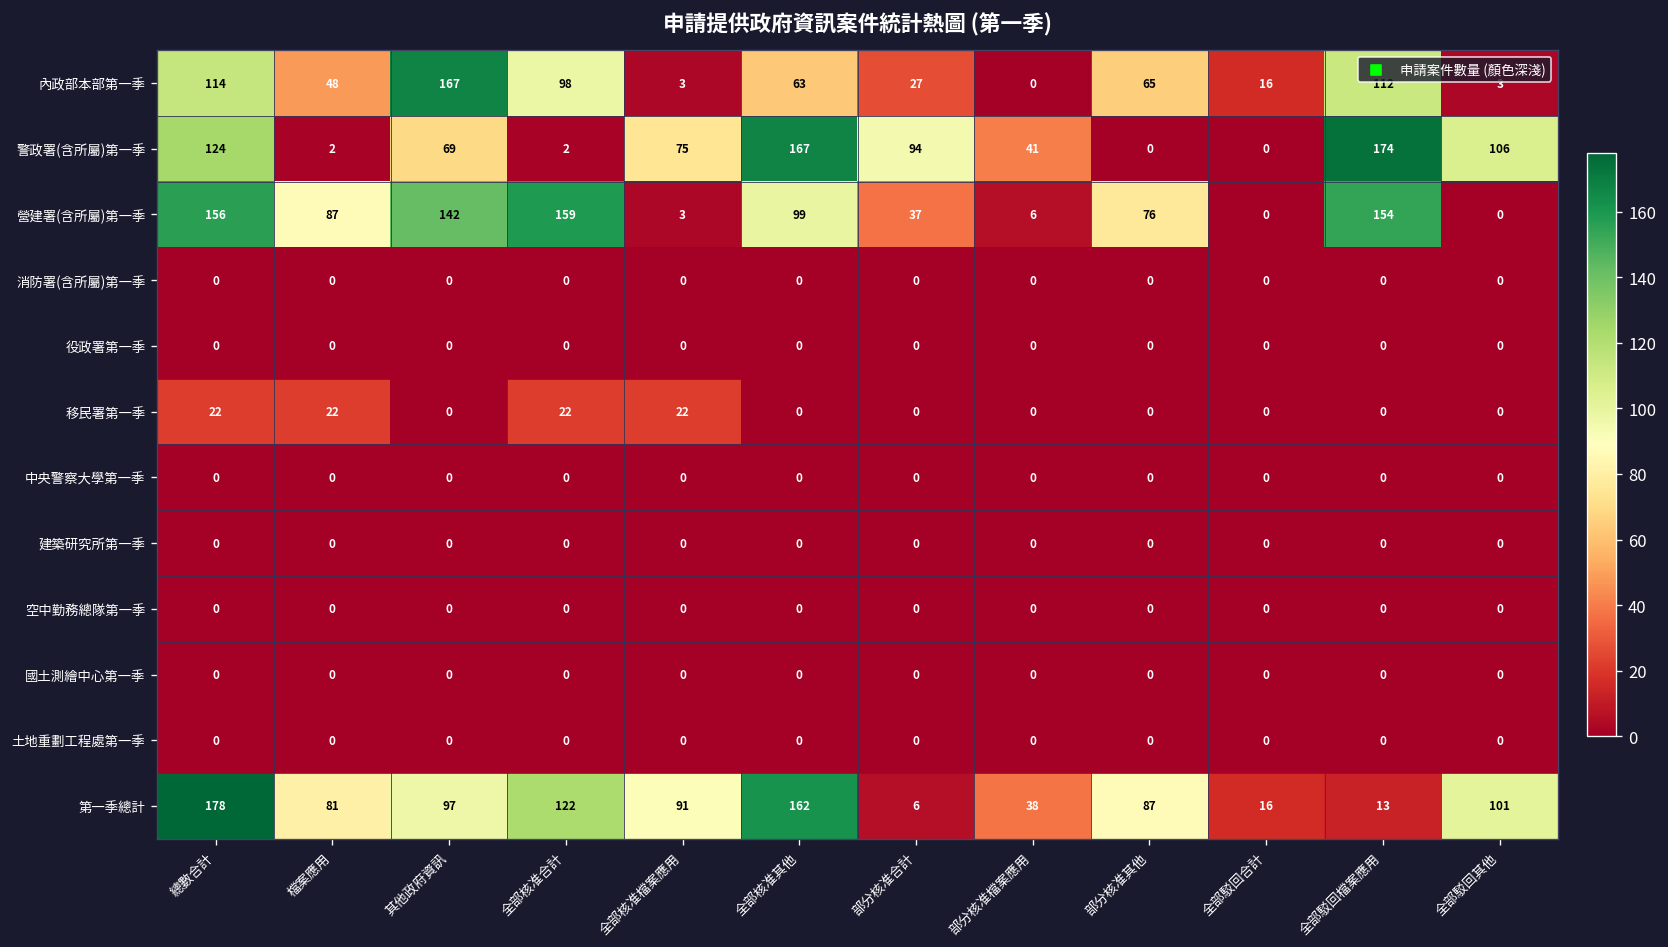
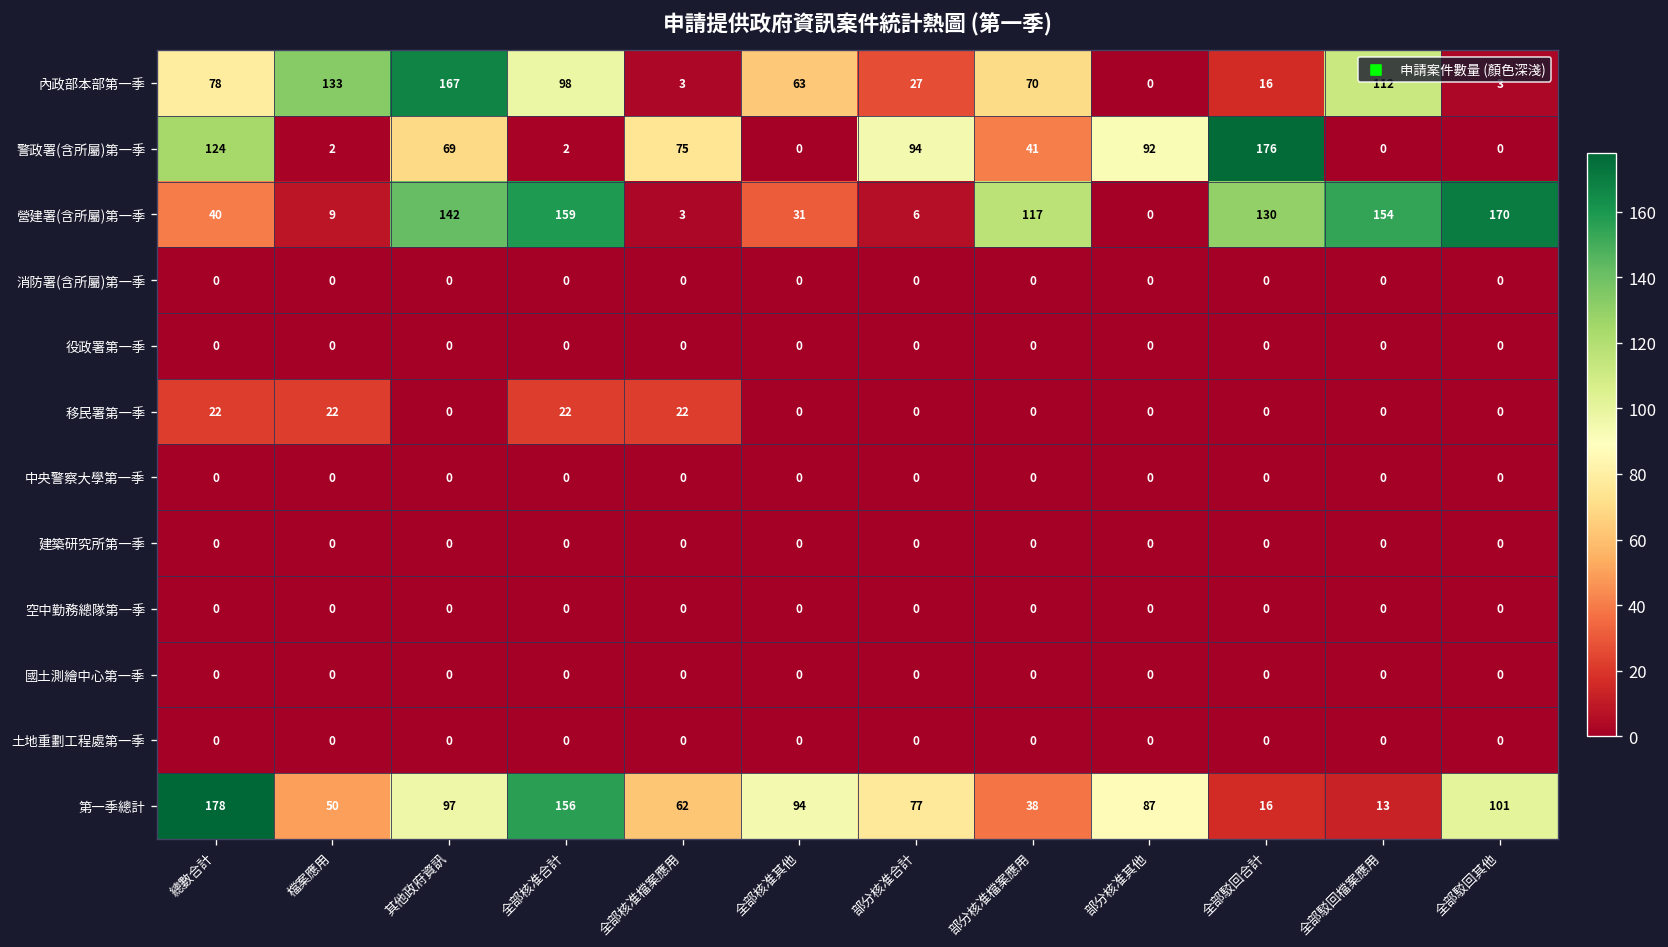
  {
    "內政部本部第一季": {
-     "總數合計": 114,
-     "檔案應用": 48,
+     "總數合計": 78,
+     "檔案應用": 133,
      "其他政府資訊": 167,
      "全部核准合計": 98,
      "全部核准檔案應用": 3,
      "全部核准其他": 63,
      "部分核准合計": 27,
-     "部分核准檔案應用": 0,
-     "部分核准其他": 65,
+     "部分核准檔案應用": 70,
+     "部分核准其他": 0,
      "全部駁回合計": 16
    },
    "警政署(含所屬)第一季": {
      "總數合計": 124,
      "檔案應用": 2,
      "其他政府資訊": 69,
      "全部核准合計": 2,
      "全部核准檔案應用": 75,
-     "全部核准其他": 167,
+     "全部核准其他": 0,
      "部分核准合計": 94,
      "部分核准檔案應用": 41,
-     "部分核准其他": 0,
-     "全部駁回合計": 0,
-     "全部駁回檔案應用": 174,
-     "全部駁回其他": 106
+     "部分核准其他": 92,
+     "全部駁回合計": 176,
+     "全部駁回檔案應用": 0,
+     "全部駁回其他": 0
    },
    "營建署(含所屬)第一季": {
-     "總數合計": 156,
-     "檔案應用": 87,
+     "總數合計": 40,
+     "檔案應用": 9,
      "其他政府資訊": 142,
      "全部核准合計": 159,
      "全部核准檔案應用": 3,
-     "全部核准其他": 99,
-     "部分核准合計": 37,
-     "部分核准檔案應用": 6,
-     "部分核准其他": 76,
-     "全部駁回合計": 0,
+     "全部核准其他": 31,
+     "部分核准合計": 6,
+     "部分核准檔案應用": 117,
+     "部分核准其他": 0,
+     "全部駁回合計": 130,
      "全部駁回檔案應用": 154,
-     "全部駁回其他": 0
+     "全部駁回其他": 170
    },
    "消防署(含所屬)第一季": {
      "總數合計": 0,
      "檔案應用": 0,
      "其他政府資訊": 0,
      "全部核准合計": 0,
      "全部核准檔案應用": 0,
      "全部核准其他": 0,
      "部分核准合計": 0,
      "部分核准檔案應用": 0,
      "部分核准其他": 0,
      "全部駁回合計": 0,
      "全部駁回檔案應用": 0,
      "全部駁回其他": 0
    },
    "役政署第一季": {
      "總數合計": 0,
      "檔案應用": 0,
      "其他政府資訊": 0,
      "全部核准合計": 0,
      "全部核准檔案應用": 0,
      "全部核准其他": 0,
      "部分核准合計": 0,
      "部分核准檔案應用": 0,
      "部分核准其他": 0,
      "全部駁回合計": 0,
      "全部駁回檔案應用": 0,
      "全部駁回其他": 0
    },
    "移民署第一季": {
      "總數合計": 22,
      "檔案應用": 22,
      "其他政府資訊": 0,
      "全部核准合計": 22,
      "全部核准檔案應用": 22,
      "全部核准其他": 0,
      "部分核准合計": 0,
      "部分核准檔案應用": 0,
      "部分核准其他": 0,
      "全部駁回合計": 0,
      "全部駁回檔案應用": 0,
      "全部駁回其他": 0
    },
    "中央警察大學第一季": {
      "總數合計": 0,
      "檔案應用": 0,
      "其他政府資訊": 0,
      "全部核准合計": 0,
      "全部核准檔案應用": 0,
      "全部核准其他": 0,
      "部分核准合計": 0,
      "部分核准檔案應用": 0,
      "部分核准其他": 0,
      "全部駁回合計": 0,
      "全部駁回檔案應用": 0,
      "全部駁回其他": 0
    },
    "建築研究所第一季": {
      "總數合計": 0,
      "檔案應用": 0,
      "其他政府資訊": 0,
      "全部核准合計": 0,
      "全部核准檔案應用": 0,
      "全部核准其他": 0,
      "部分核准合計": 0,
      "部分核准檔案應用": 0,
      "部分核准其他": 0,
      "全部駁回合計": 0,
      "全部駁回檔案應用": 0,
      "全部駁回其他": 0
    },
    "空中勤務總隊第一季": {
      "總數合計": 0,
      "檔案應用": 0,
      "其他政府資訊": 0,
      "全部核准合計": 0,
      "全部核准檔案應用": 0,
      "全部核准其他": 0,
      "部分核准合計": 0,
      "部分核准檔案應用": 0,
      "部分核准其他": 0,
      "全部駁回合計": 0,
      "全部駁回檔案應用": 0,
      "全部駁回其他": 0
    },
    "國土測繪中心第一季": {
      "總數合計": 0,
      "檔案應用": 0,
      "其他政府資訊": 0,
      "全部核准合計": 0,
      "全部核准檔案應用": 0,
      "全部核准其他": 0,
      "部分核准合計": 0,
      "部分核准檔案應用": 0,
      "部分核准其他": 0,
      "全部駁回合計": 0,
      "全部駁回檔案應用": 0,
      "全部駁回其他": 0
    },
    "土地重劃工程處第一季": {
      "總數合計": 0,
      "檔案應用": 0,
      "其他政府資訊": 0,
      "全部核准合計": 0,
      "全部核准檔案應用": 0,
      "全部核准其他": 0,
      "部分核准合計": 0,
      "部分核准檔案應用": 0,
      "部分核准其他": 0,
      "全部駁回合計": 0,
      "全部駁回檔案應用": 0,
      "全部駁回其他": 0
    },
    "第一季總計": {
      "總數合計": 178,
-     "檔案應用": 81,
+     "檔案應用": 50,
      "其他政府資訊": 97,
-     "全部核准合計": 122,
-     "全部核准檔案應用": 91,
-     "全部核准其他": 162,
-     "部分核准合計": 6,
+     "全部核准合計": 156,
+     "全部核准檔案應用": 62,
+     "全部核准其他": 94,
+     "部分核准合計": 77,
      "部分核准檔案應用": 38,
      "部分核准其他": 87,
      "全部駁回合計": 16,
      "全部駁回檔案應用": 13,
      "全部駁回其他": 101
    }
  }
